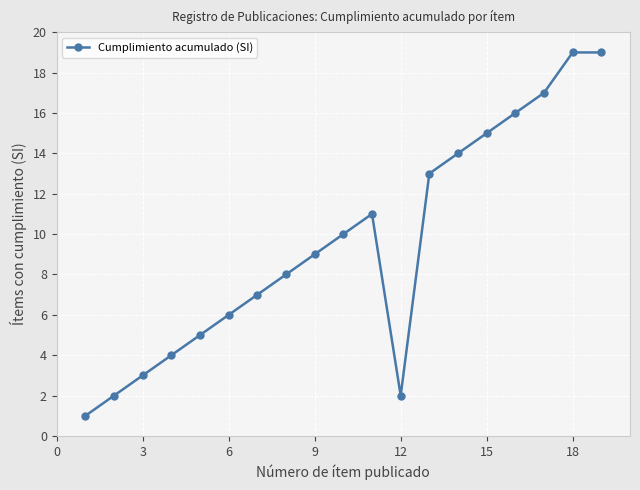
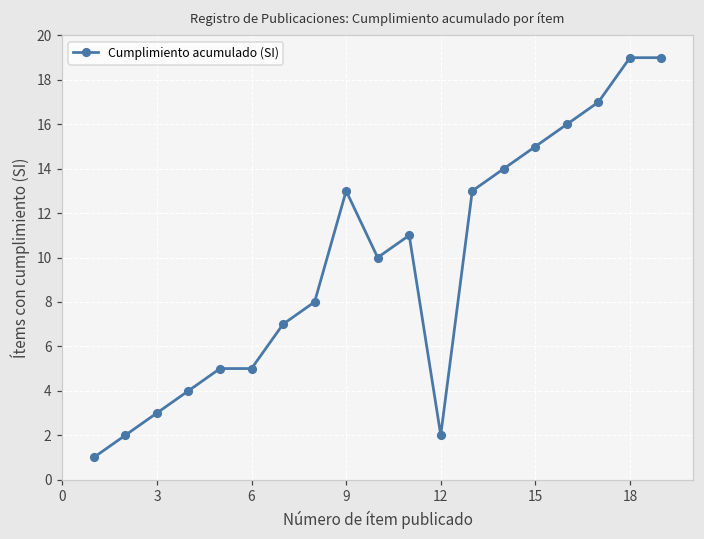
  {
    "3": 3,
-   "6": 6,
-   "9": 9,
+   "6": 5,
+   "9": 13,
    "12": 2,
    "15": 15,
    "18": 19
  }
